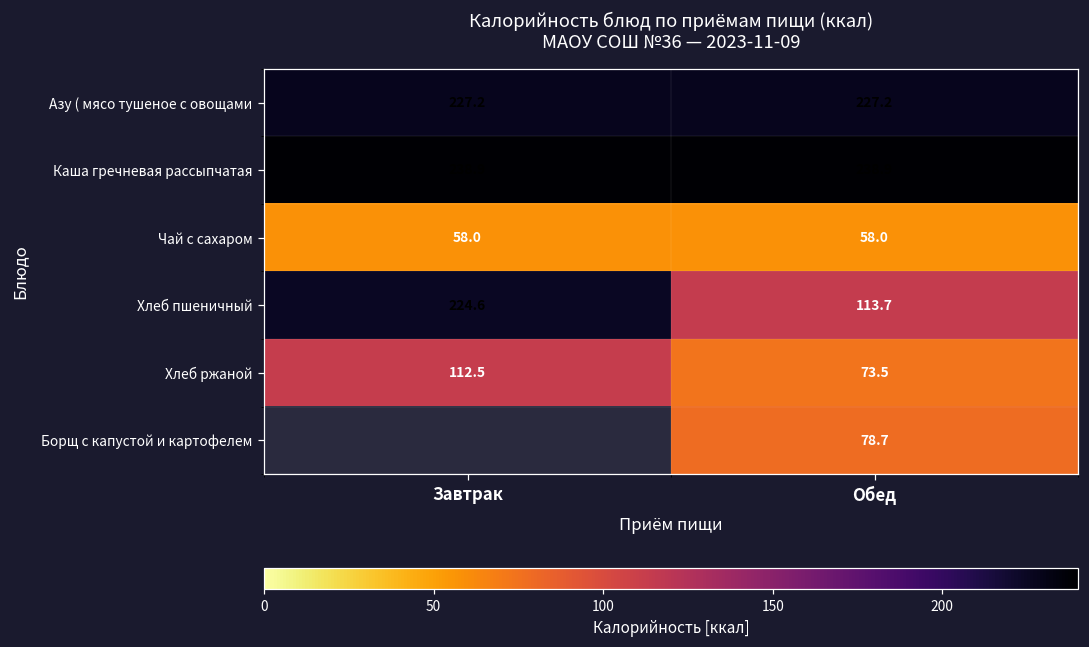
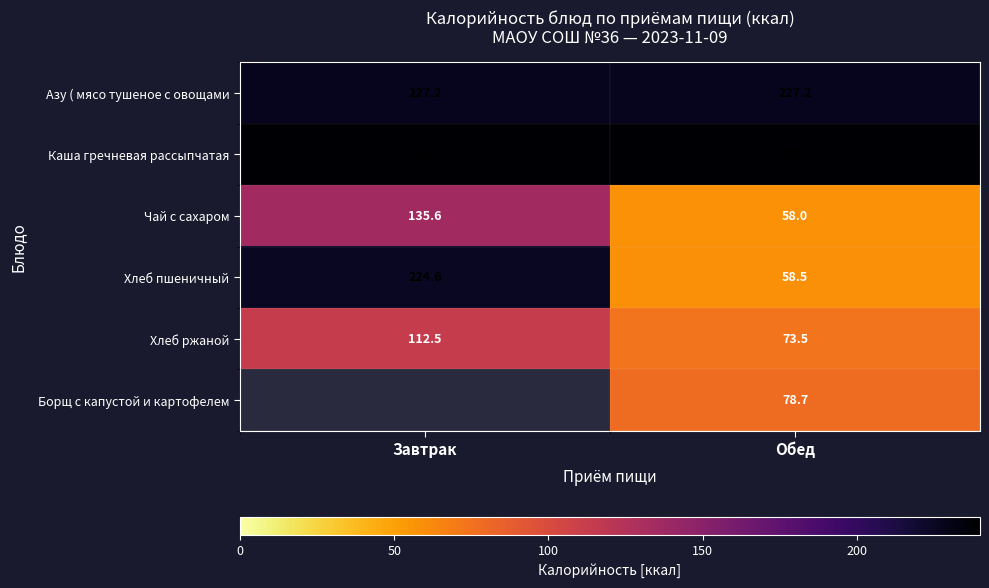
  {
    "Чай с сахаром": {
-     "Завтрак": 58.0,
+     "Завтрак": 135.6,
      "Обед": 58.0
    },
    "Хлеб пшеничный": {
-     "Обед": 113.7
+     "Обед": 58.5
    },
    "Хлеб ржаной": {
      "Завтрак": 112.5,
      "Обед": 73.5
    },
    "Борщ с капустой и картофелем": {
      "Обед": 78.7
    }
  }
